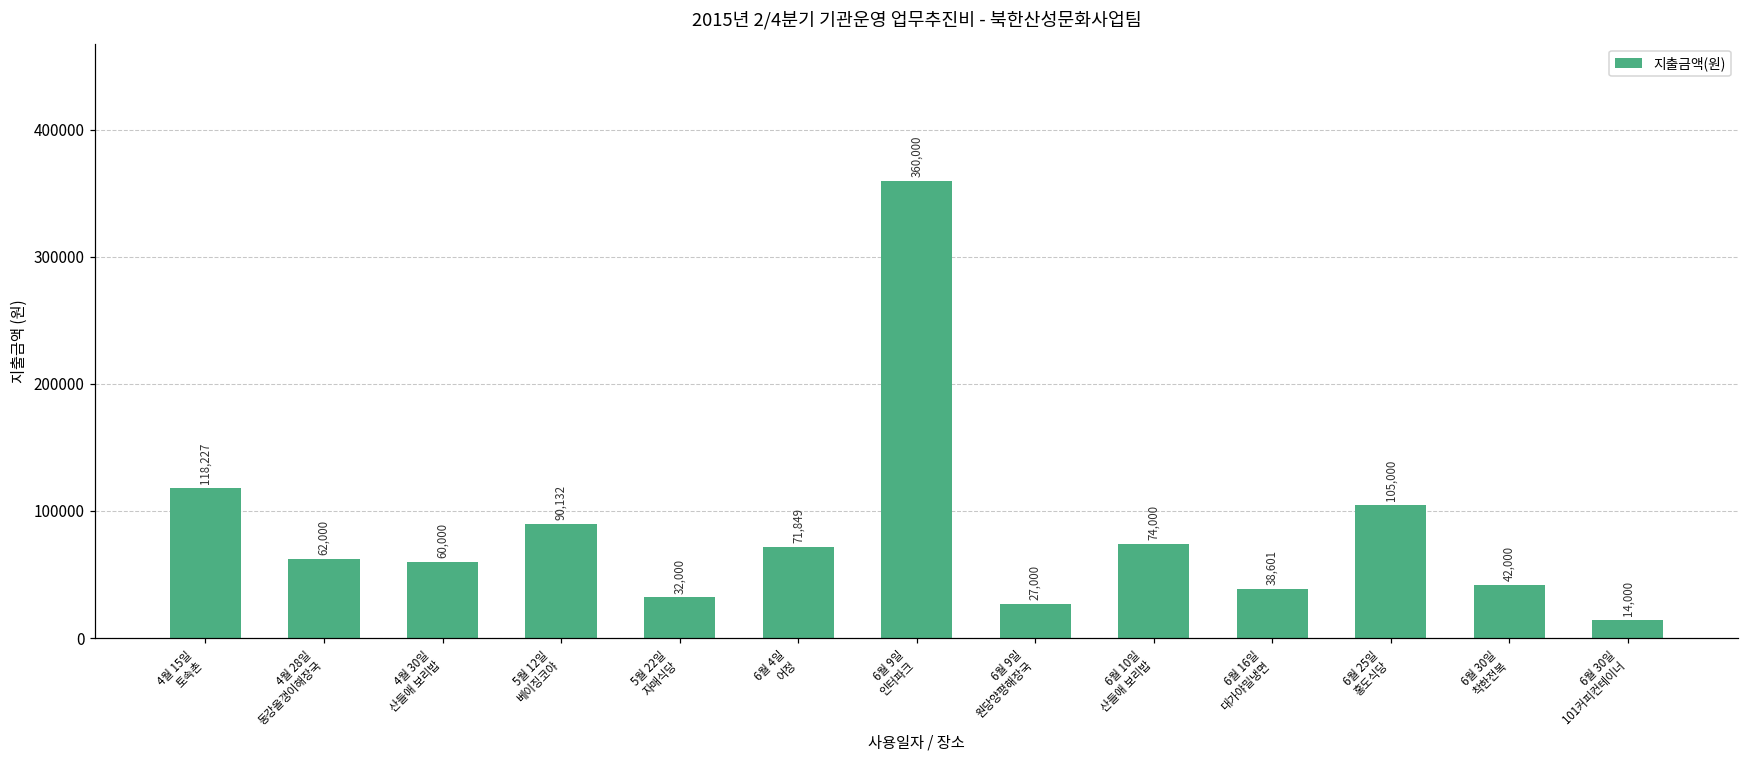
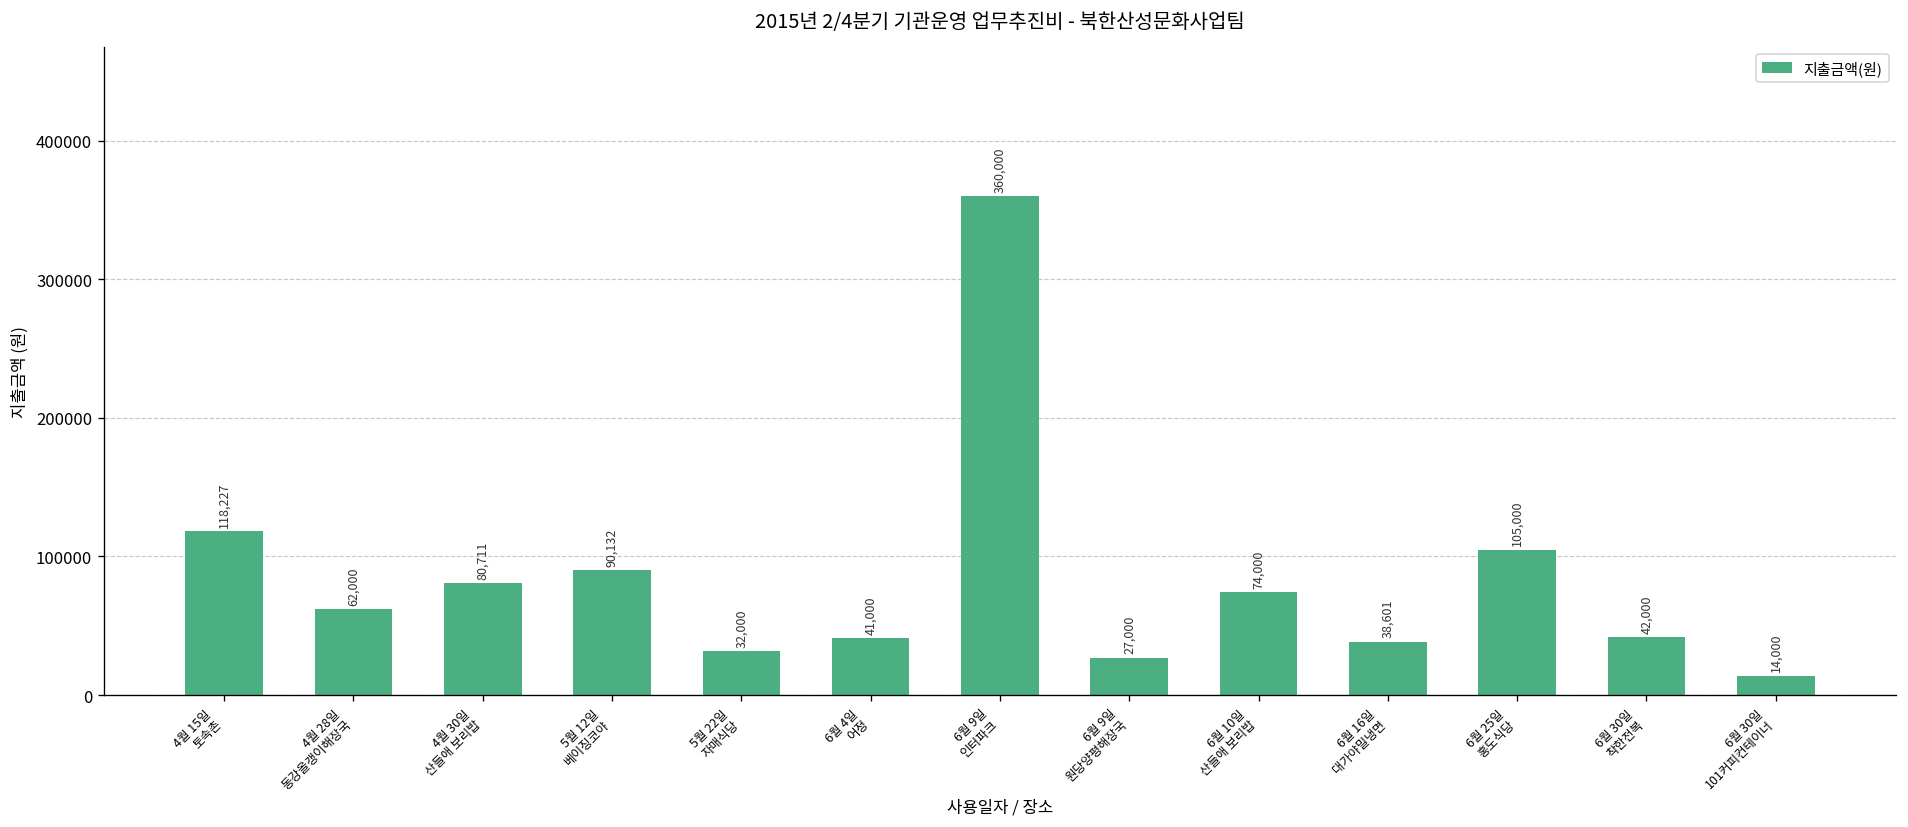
  {
    "4월 15일 토속촌": "118,227",
    "4월 28일 동강올갱이해장국": "62,000",
-   "4월 30일 산들애 보리밥": "60,000",
+   "4월 30일 산들애 보리밥": "80,711",
    "5월 12일 베이징코야": "90,132",
    "5월 22일 자매식당": "32,000",
-   "6월 4일 어정": "71,849",
+   "6월 4일 어정": "41,000",
    "6월 9일 인터파크": "360,000",
    "6월 9일 원당양평해장국": "27,000",
    "6월 10일 산들애 보리밥": "74,000",
    "6월 16일 대가야밀냉면": "38,601",
    "6월 25일 홍도식당": "105,000",
    "6월 30일 착한전복": "42,000",
    "6월 30일 101커피컨테이너": "14,000"
  }
